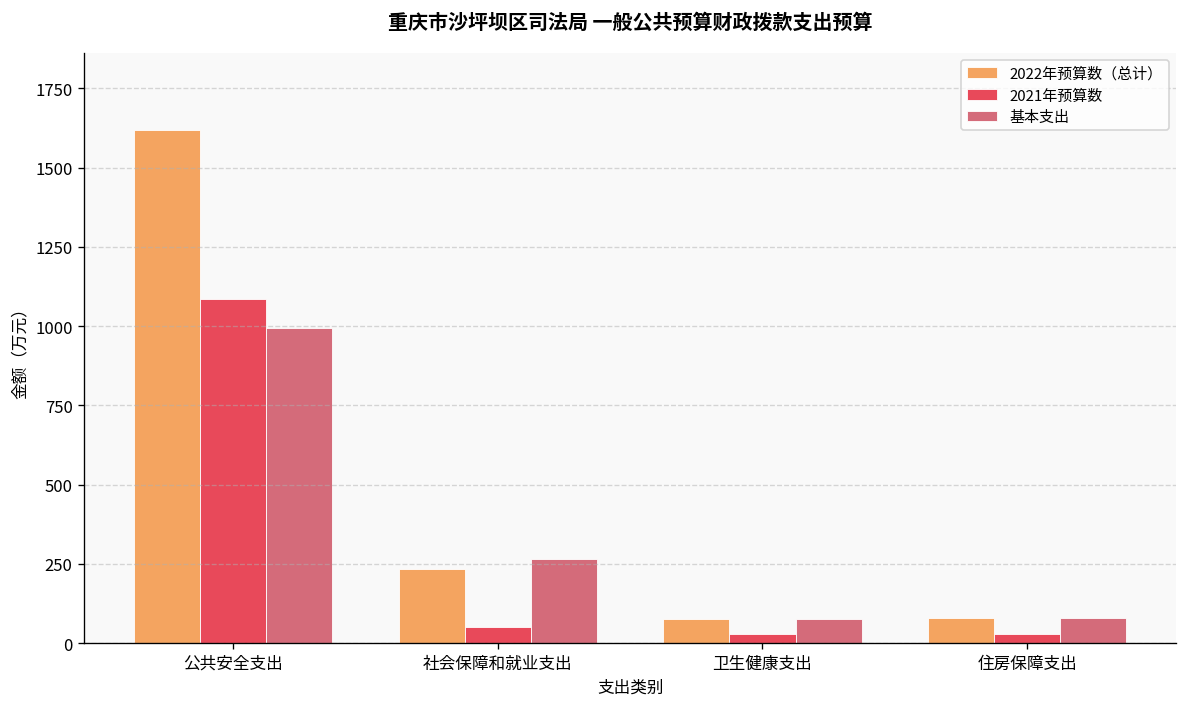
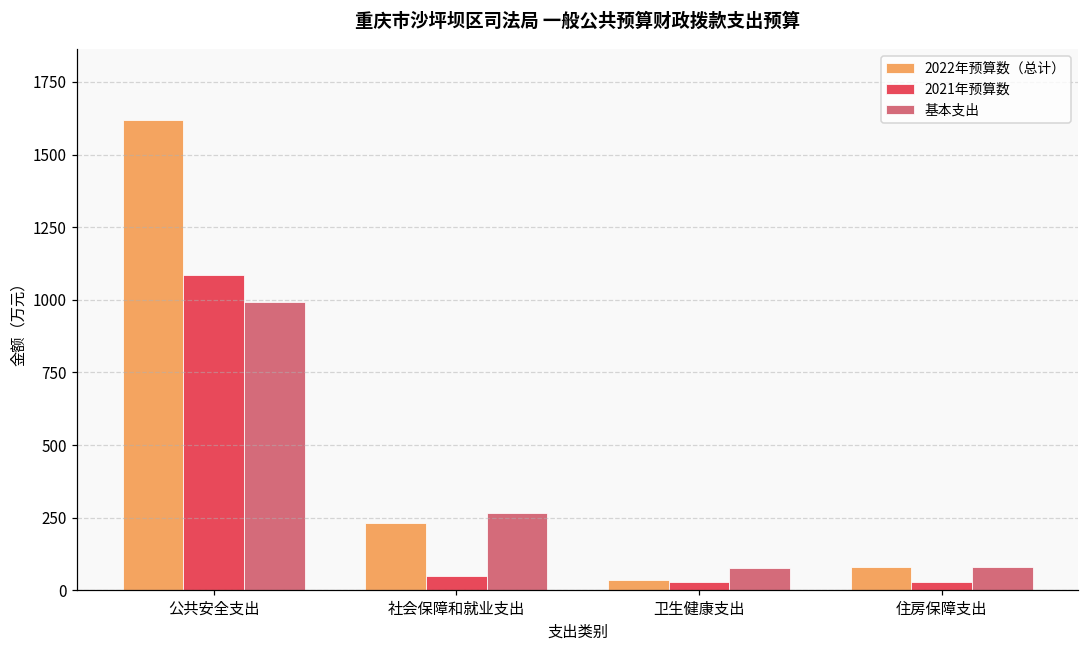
  {
    "2022年预算数（总计）": {
      "公共安全支出": 1620,
      "社会保障和就业支出": 230,
-     "卫生健康支出": 80,
+     "卫生健康支出": 40,
      "住房保障支出": 80
    }
  }
